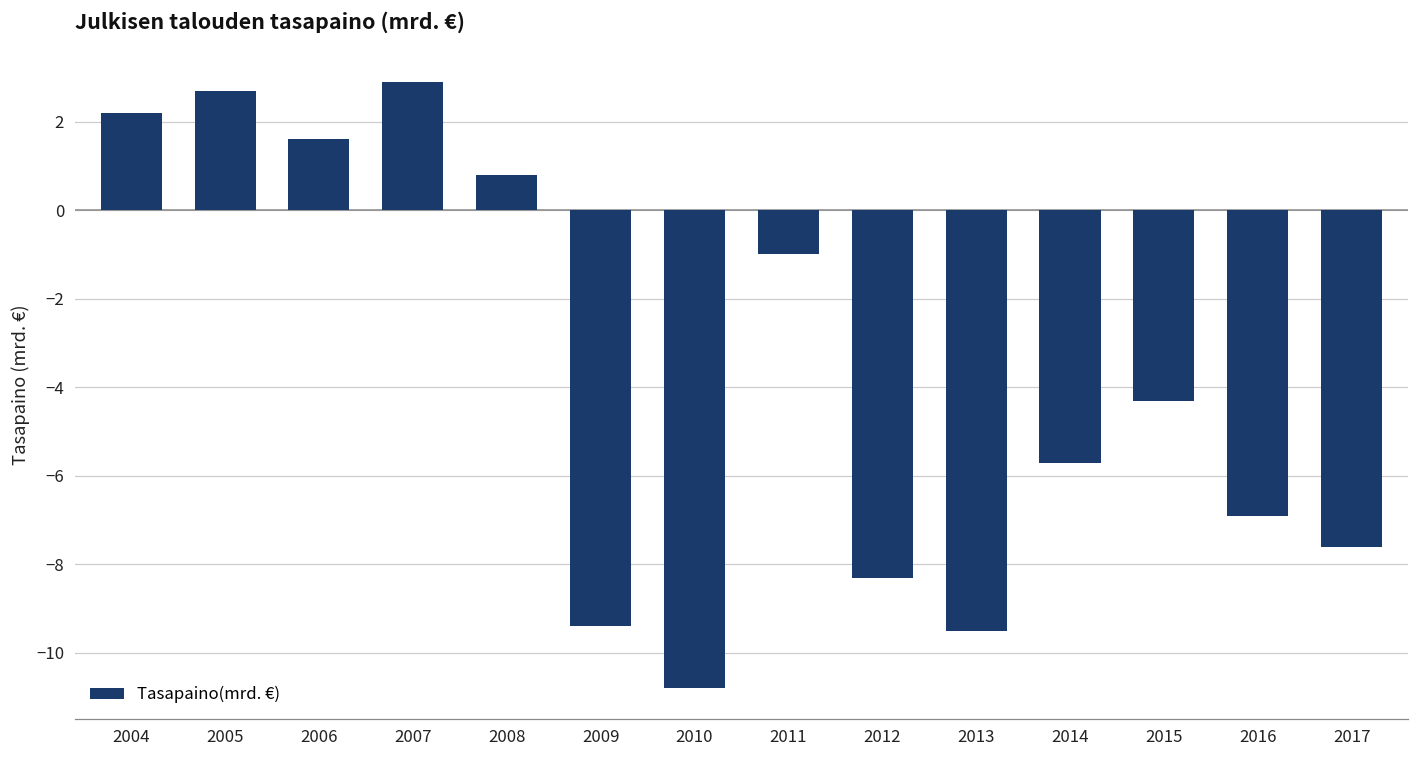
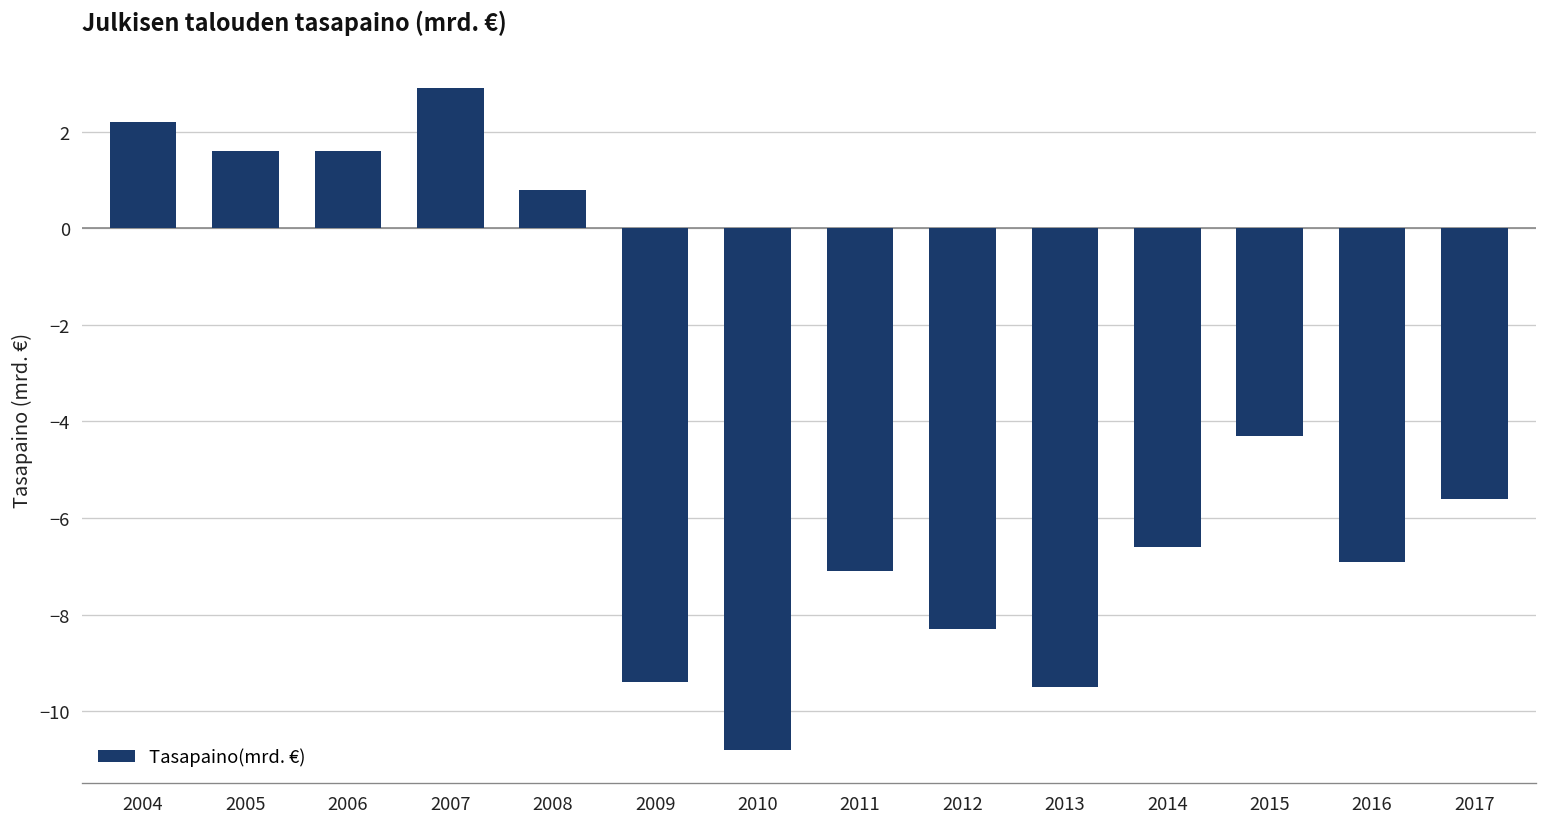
  {
    "2004": 2.2,
-   "2005": 2.7,
+   "2005": 1.6,
    "2006": 1.6,
    "2007": 2.9,
    "2008": 0.8,
    "2009": -9.4,
    "2010": -10.8,
-   "2011": -1.0,
+   "2011": -7.1,
    "2012": -8.3,
    "2013": -9.5,
-   "2014": -5.7,
+   "2014": -6.6,
    "2015": -4.3,
    "2016": -6.9,
-   "2017": -7.6
+   "2017": -5.6
  }
